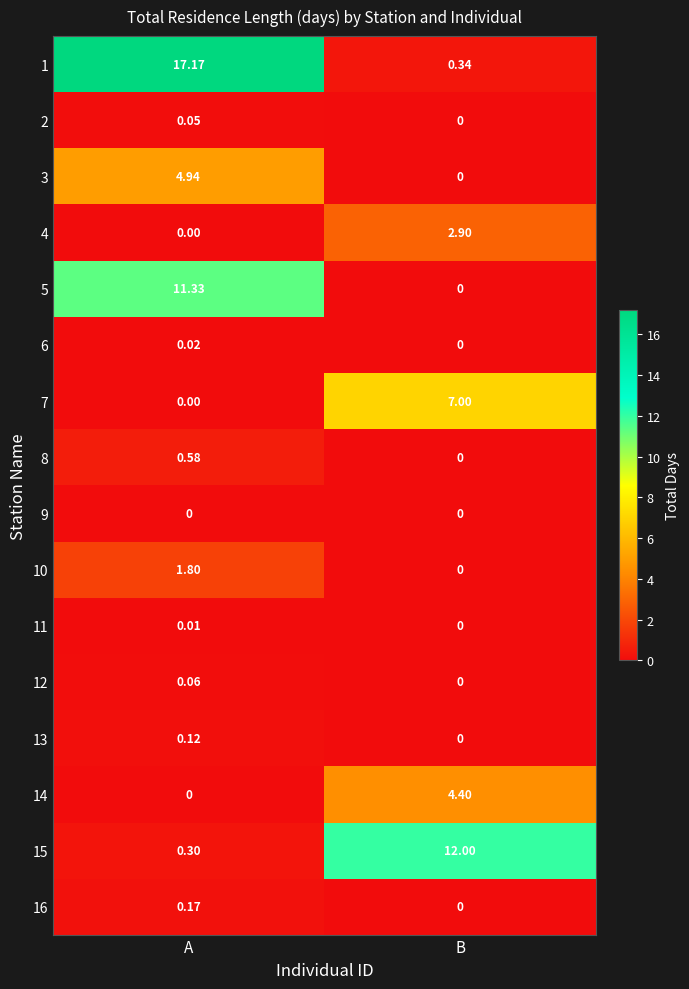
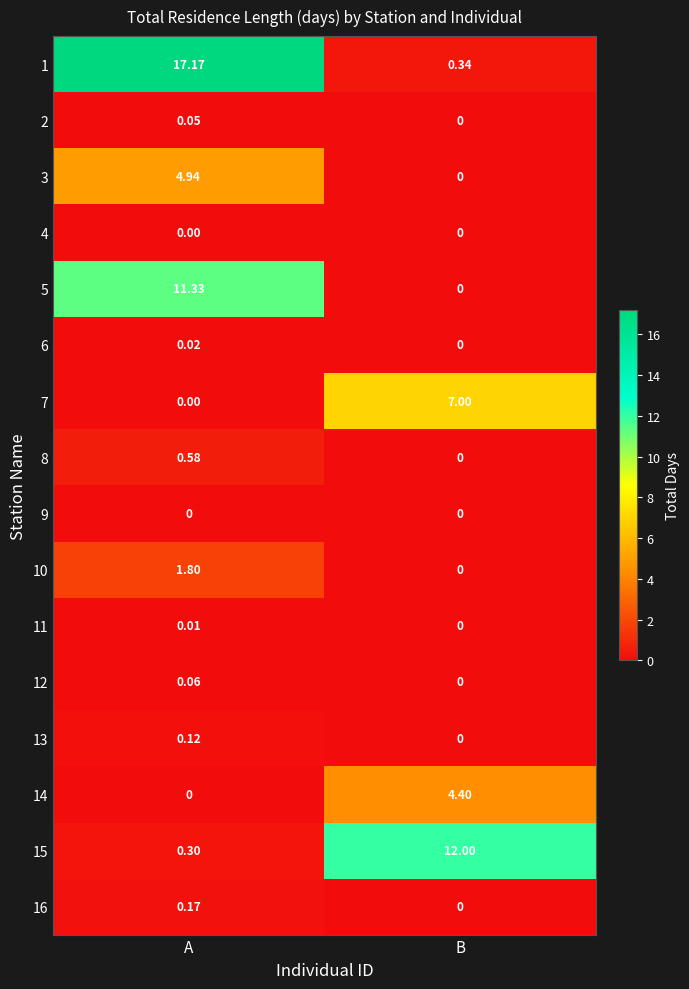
  {
    "1": {
      "A": 17.17,
      "B": 0.34
    },
    "2": {
      "A": 0.05,
      "B": 0
    },
    "3": {
      "A": 4.94,
      "B": 0
    },
    "4": {
      "A": 0.00,
-     "B": 2.90
+     "B": 0
    },
    "5": {
      "A": 11.33,
      "B": 0
    },
    "6": {
      "A": 0.02,
      "B": 0
    },
    "7": {
      "A": 0.00,
      "B": 7.00
    },
    "8": {
      "A": 0.58,
      "B": 0
    },
    "9": {
      "A": 0,
      "B": 0
    },
    "10": {
      "A": 1.80,
      "B": 0
    },
    "11": {
      "A": 0.01,
      "B": 0
    },
    "12": {
      "A": 0.06,
      "B": 0
    },
    "13": {
      "A": 0.12,
      "B": 0
    },
    "14": {
      "A": 0,
      "B": 4.40
    },
    "15": {
      "A": 0.30,
      "B": 12.00
    },
    "16": {
      "A": 0.17,
      "B": 0
    }
  }
